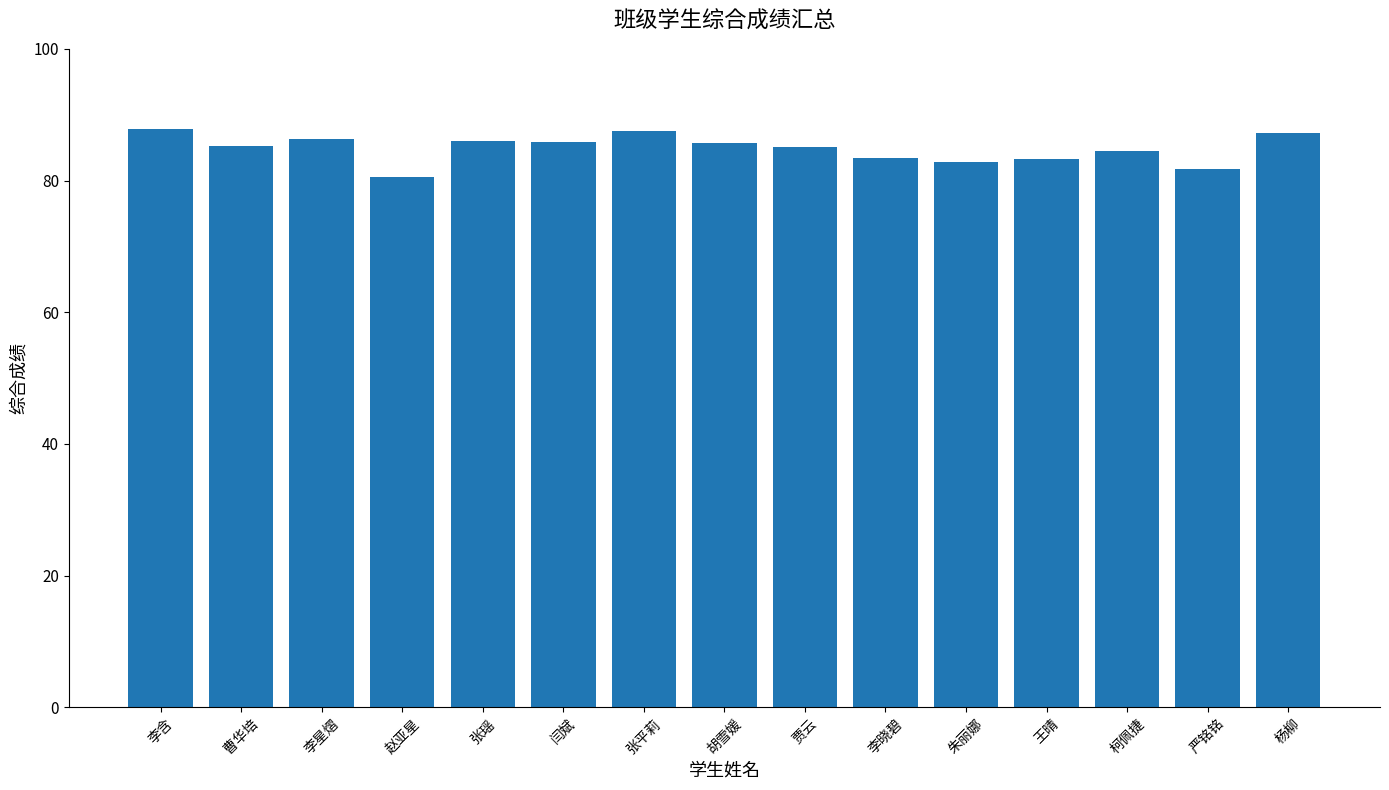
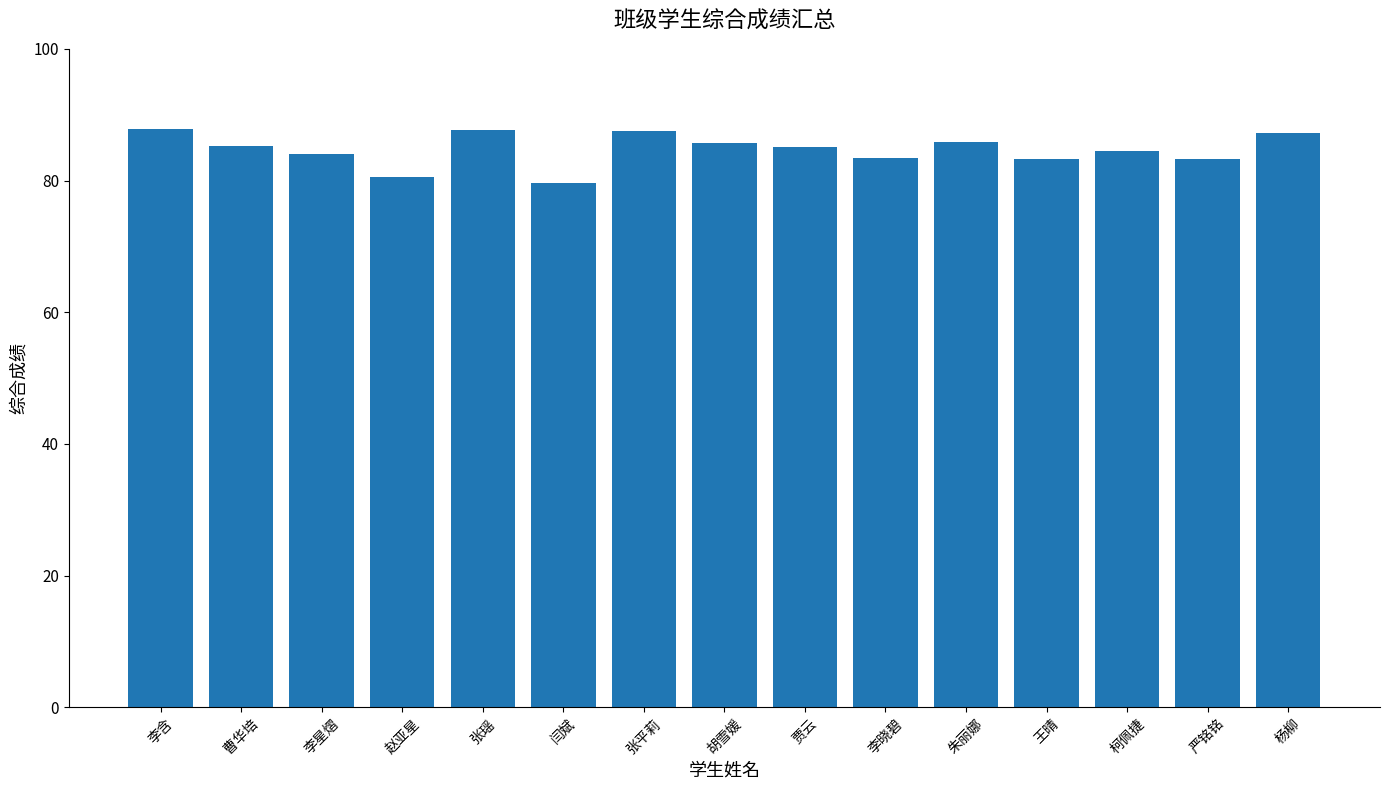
  {
    "李含": 88,
    "曹华培": 85,
-   "李星熠": 86,
+   "李星熠": 84,
    "赵亚星": 81,
-   "张瑶": 86,
-   "闫斌": 86,
+   "张瑶": 88,
+   "闫斌": 80,
    "张平莉": 87,
    "胡雪媛": 86,
    "贾云": 85,
    "李晓碧": 83,
-   "朱丽娜": 83,
+   "朱丽娜": 86,
    "王晴": 83,
    "柯佩捷": 84,
-   "严铭铭": 82,
+   "严铭铭": 83,
    "杨柳": 87
  }
